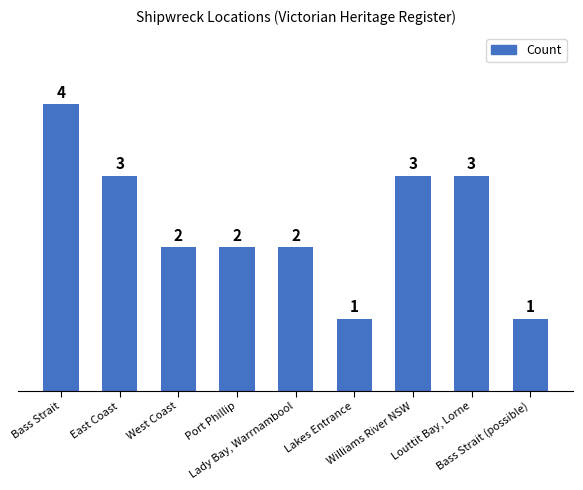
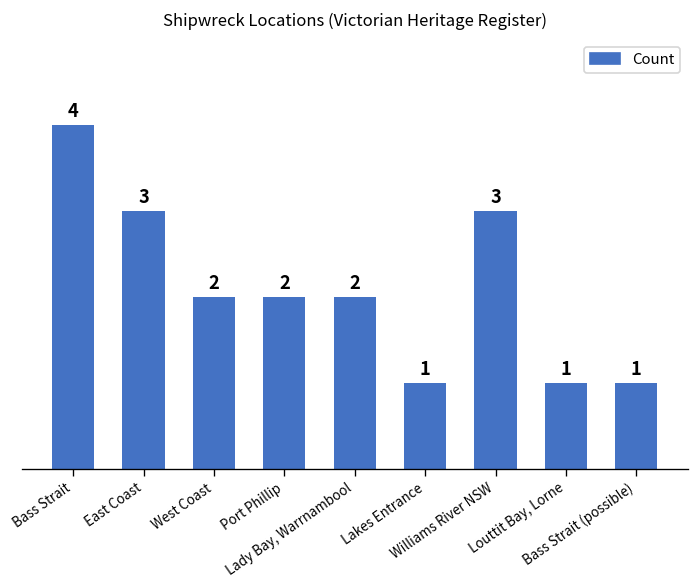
  {
    "Bass Strait": 4,
    "East Coast": 3,
    "West Coast": 2,
    "Port Phillip": 2,
    "Lady Bay, Warrnambool": 2,
    "Lakes Entrance": 1,
    "Williams River NSW": 3,
-   "Louttit Bay, Lorne": 3,
+   "Louttit Bay, Lorne": 1,
    "Bass Strait (possible)": 1
  }
